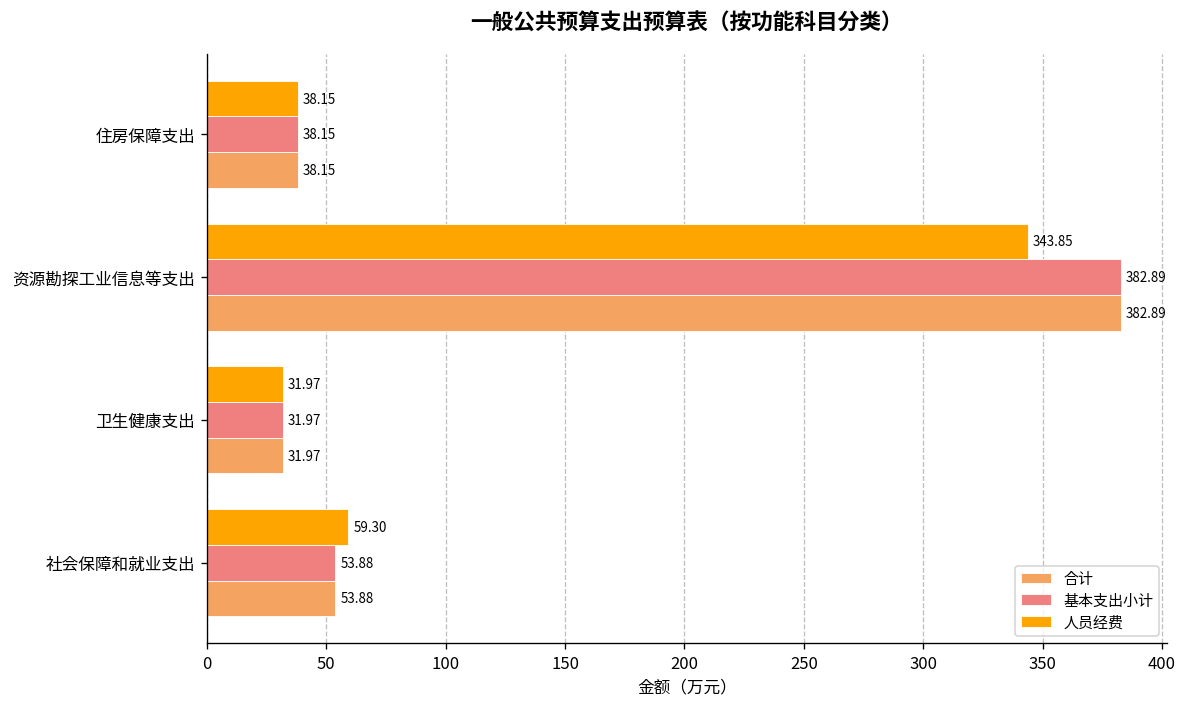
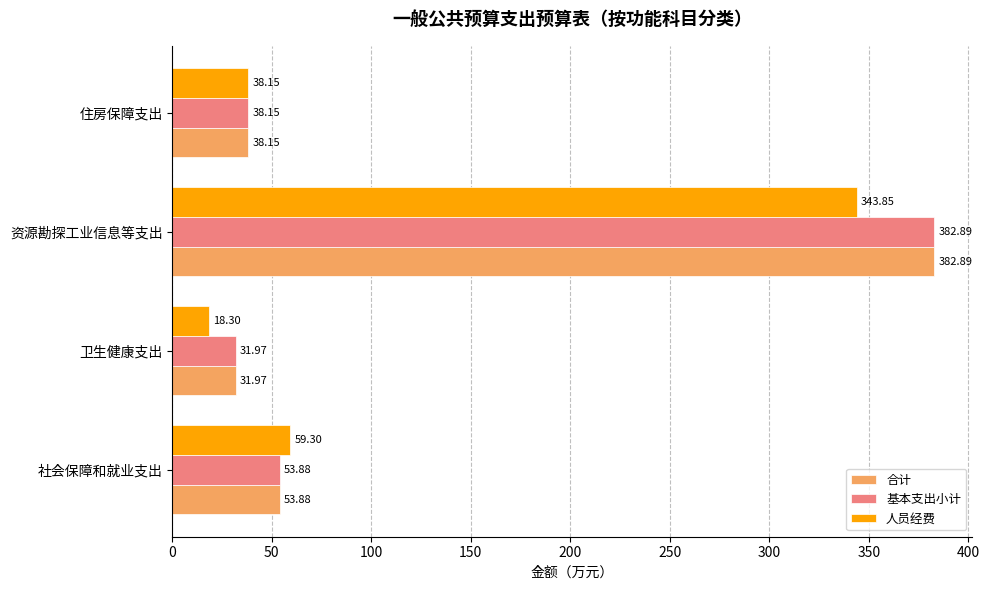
  {
    "人员经费": {
      "住房保障支出": 38.15,
      "资源勘探工业信息等支出": 343.85,
-     "卫生健康支出": 31.97,
+     "卫生健康支出": 18.30,
      "社会保障和就业支出": 59.30
    }
  }
